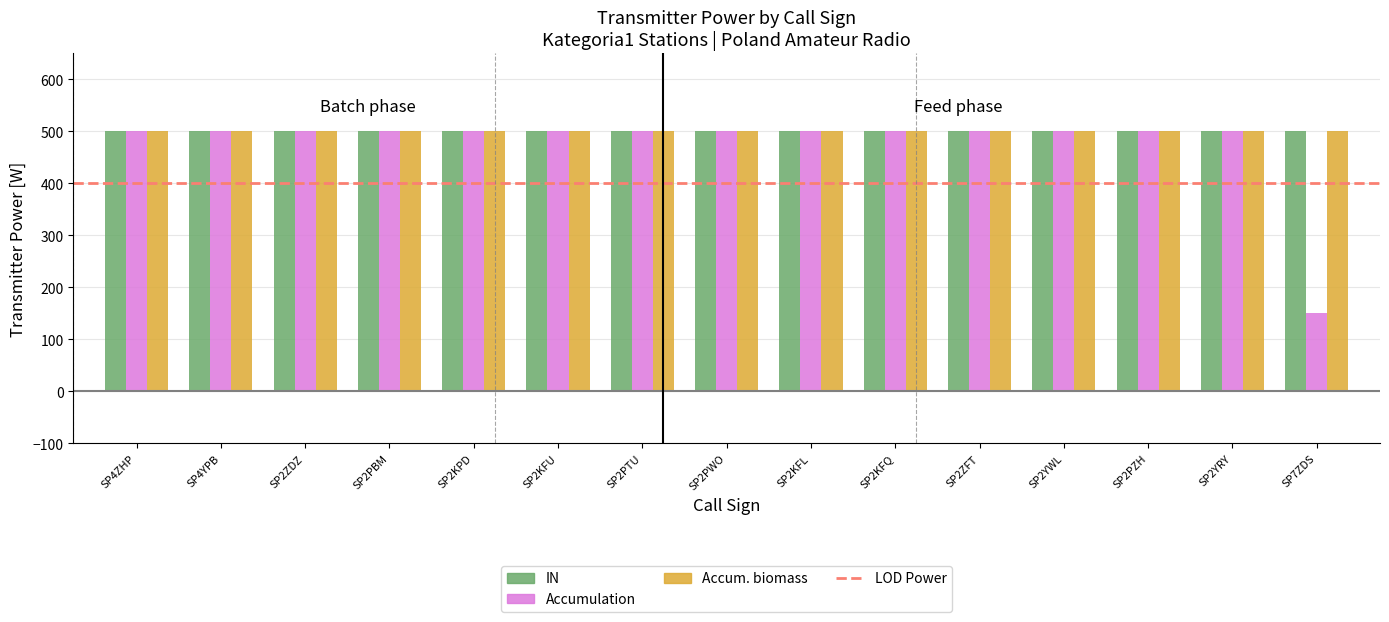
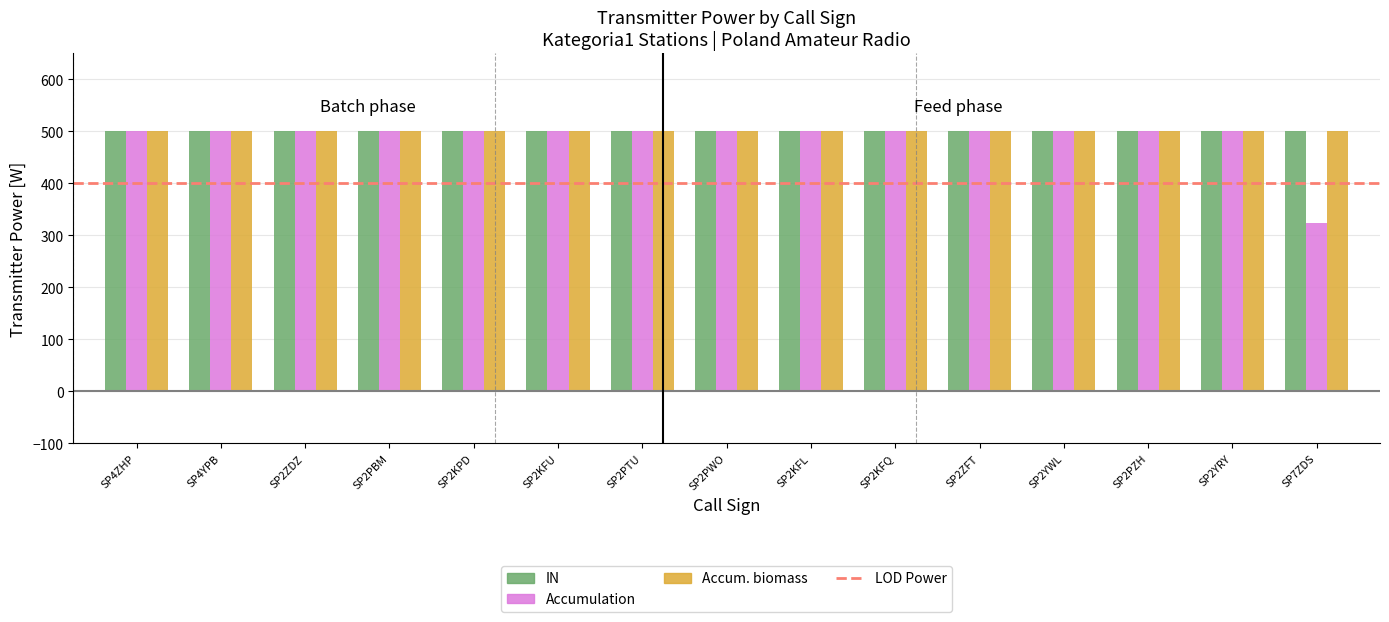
  {
    "IN": {
      "SP4ZHP": 500,
      "SP4YPB": 500,
      "SP2ZDZ": 500,
      "SP2PBM": 500,
      "SP2KPD": 500,
      "SP2KFU": 500,
      "SP2PTU": 500,
      "SP2PWO": 500,
      "SP2KFL": 500,
      "SP2KFQ": 500,
      "SP2ZFT": 500,
      "SP2YWL": 500,
      "SP2PZH": 500,
      "SP2YRY": 500,
      "SP7ZDS": 500
    },
    "Accumulation": {
      "SP4ZHP": 500,
      "SP4YPB": 500,
      "SP2ZDZ": 500,
      "SP2PBM": 500,
      "SP2KPD": 500,
      "SP2KFU": 500,
      "SP2PTU": 500,
      "SP2PWO": 500,
      "SP2KFL": 500,
      "SP2KFQ": 500,
      "SP2ZFT": 500,
      "SP2YWL": 500,
      "SP2PZH": 500,
      "SP2YRY": 500,
-     "SP7ZDS": 150
+     "SP7ZDS": 320
    },
    "Accum. biomass": {
      "SP4ZHP": 500,
      "SP4YPB": 500,
      "SP2ZDZ": 500,
      "SP2PBM": 500,
      "SP2KPD": 500,
      "SP2KFU": 500,
      "SP2PTU": 500,
      "SP2PWO": 500,
      "SP2KFL": 500,
      "SP2KFQ": 500,
      "SP2ZFT": 500,
      "SP2YWL": 500,
      "SP2PZH": 500,
      "SP2YRY": 500,
      "SP7ZDS": 500
    }
  }
